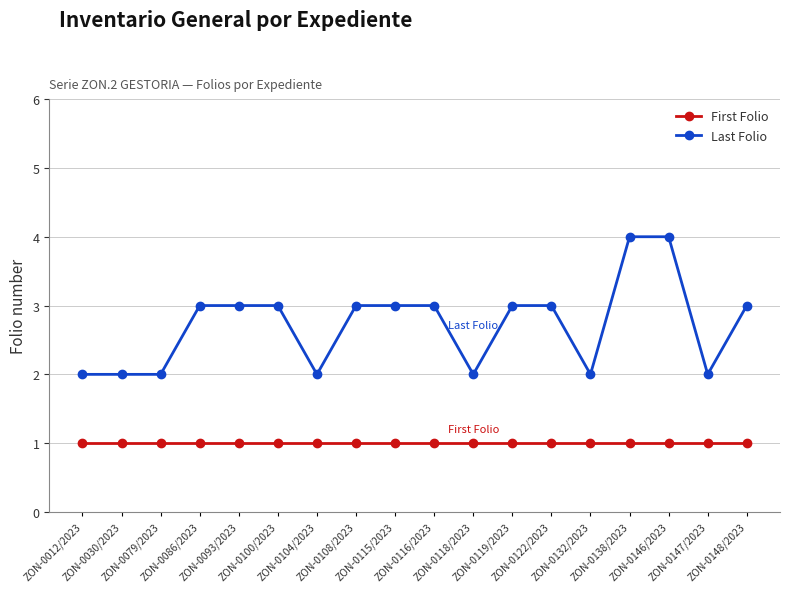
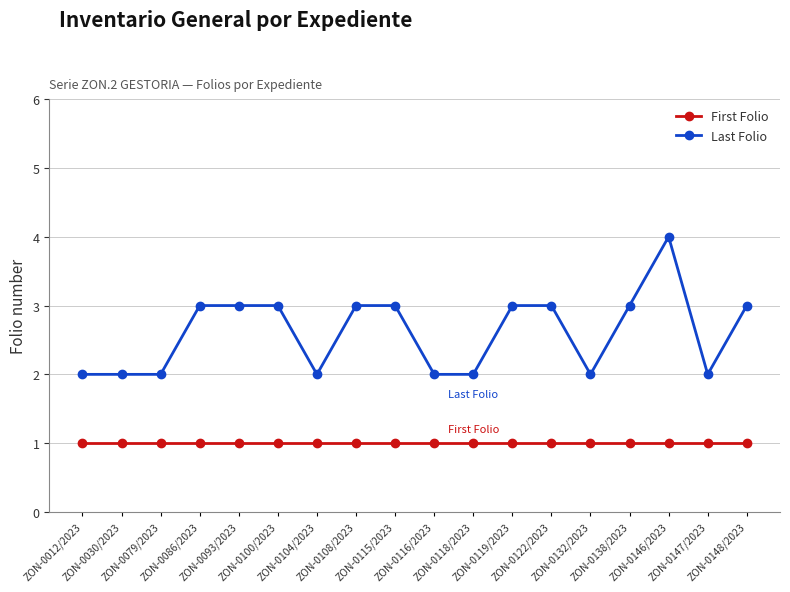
  {
    "First Folio": {
      "ZON-0012/2023": 1,
      "ZON-0030/2023": 1,
      "ZON-0079/2023": 1,
      "ZON-0086/2023": 1,
      "ZON-0093/2023": 1,
      "ZON-0100/2023": 1,
      "ZON-0104/2023": 1,
      "ZON-0108/2023": 1,
      "ZON-0115/2023": 1,
      "ZON-0116/2023": 1,
      "ZON-0118/2023": 1,
      "ZON-0119/2023": 1,
      "ZON-0122/2023": 1,
      "ZON-0132/2023": 1,
      "ZON-0138/2023": 1,
      "ZON-0146/2023": 1,
      "ZON-0147/2023": 1,
      "ZON-0148/2023": 1
    },
    "Last Folio": {
      "ZON-0012/2023": 2,
      "ZON-0030/2023": 2,
      "ZON-0079/2023": 2,
      "ZON-0086/2023": 3,
      "ZON-0093/2023": 3,
      "ZON-0100/2023": 3,
      "ZON-0104/2023": 2,
      "ZON-0108/2023": 3,
      "ZON-0115/2023": 3,
-     "ZON-0116/2023": 3,
+     "ZON-0116/2023": 2,
      "ZON-0118/2023": 2,
      "ZON-0119/2023": 3,
      "ZON-0122/2023": 3,
      "ZON-0132/2023": 2,
-     "ZON-0138/2023": 4,
+     "ZON-0138/2023": 3,
      "ZON-0146/2023": 4,
      "ZON-0147/2023": 2,
      "ZON-0148/2023": 3
    }
  }
